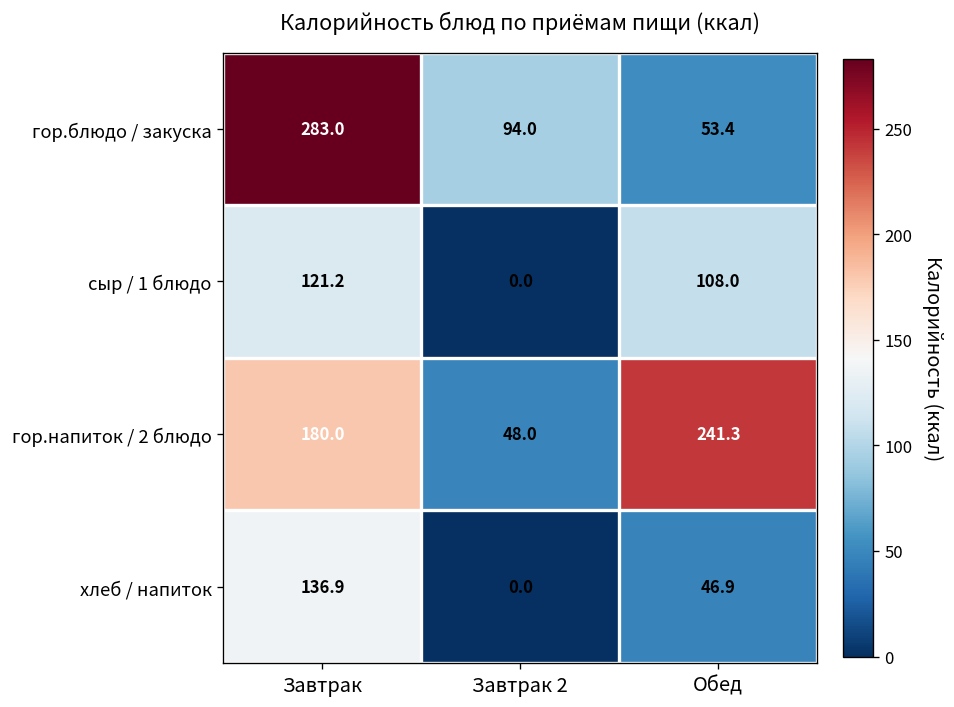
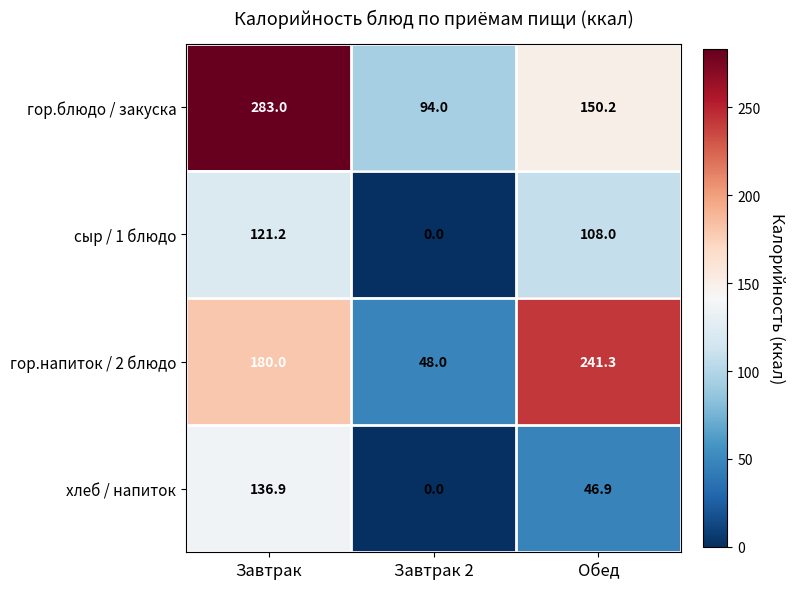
  {
    "гор.блюдо / закуска": {
      "Завтрак": 283.0,
      "Завтрак 2": 94.0,
-     "Обед": 53.4
+     "Обед": 150.2
    },
    "сыр / 1 блюдо": {
      "Завтрак": 121.2,
      "Завтрак 2": 0.0,
      "Обед": 108.0
    },
    "гор.напиток / 2 блюдо": {
      "Завтрак": 180.0,
      "Завтрак 2": 48.0,
      "Обед": 241.3
    },
    "хлеб / напиток": {
      "Завтрак": 136.9,
      "Завтрак 2": 0.0,
      "Обед": 46.9
    }
  }
